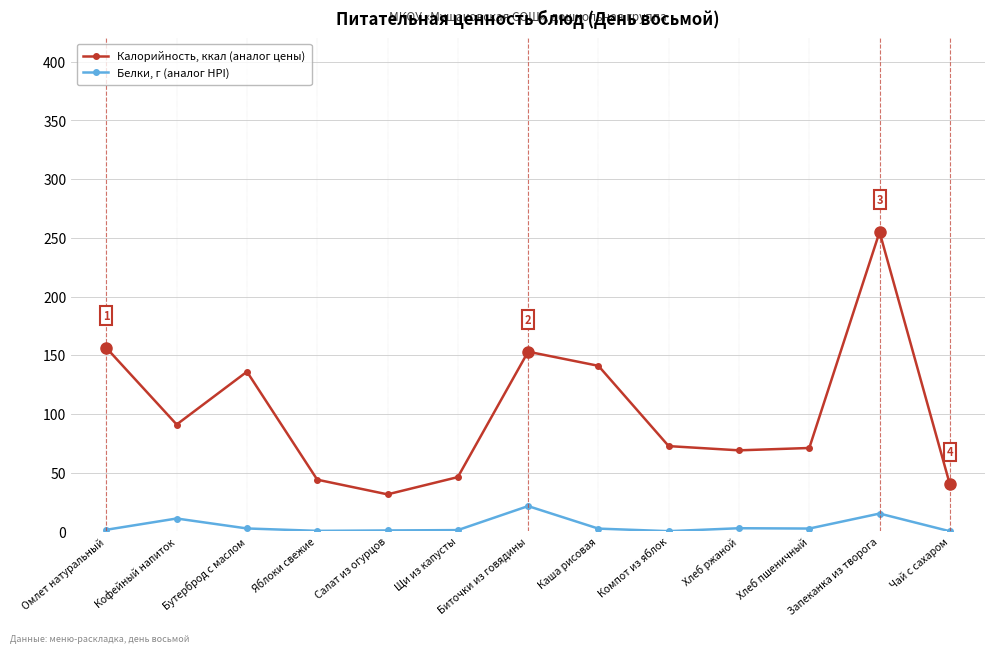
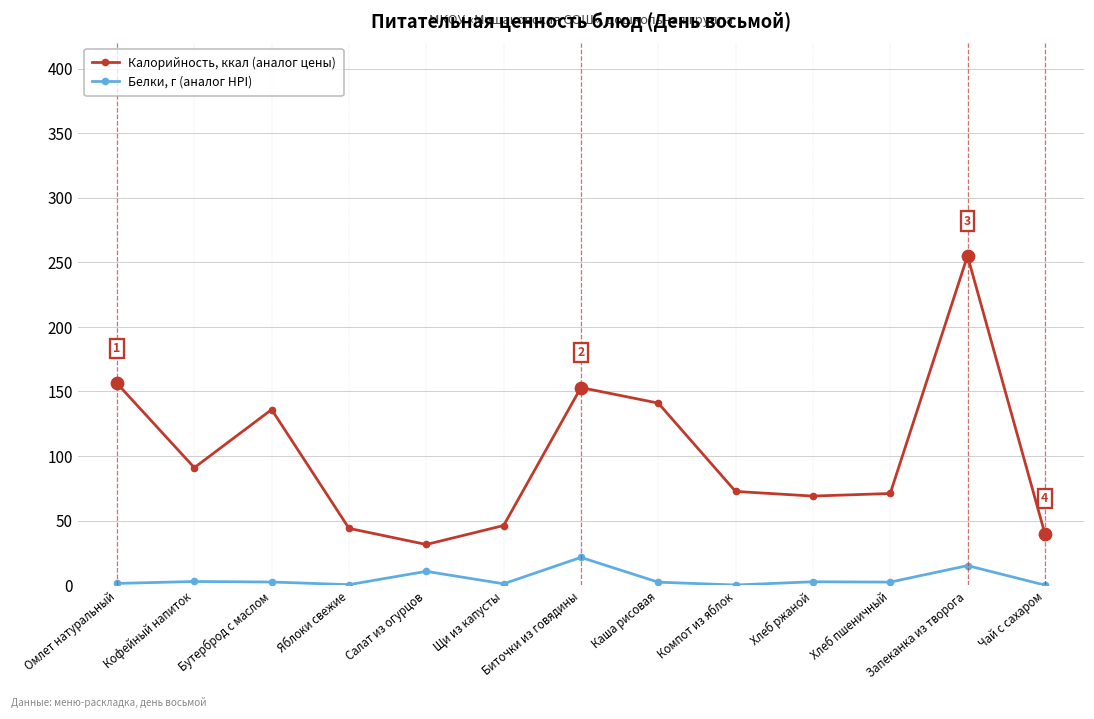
  {
    "Белки, г (аналог HPI)": {
      "Омлет натуральный": 1,
-     "Кофейный напиток": 11,
+     "Кофейный напиток": 3,
      "Бутерброд с маслом": 2,
      "Яблоки свежие": 0,
-     "Салат из огурцов": 1,
+     "Салат из огурцов": 11,
      "Щи из капусты": 1,
      "Биточки из говядины": 22,
      "Каша рисовая": 2,
      "Компот из яблок": 0,
      "Хлеб ржаной": 3,
      "Хлеб пшеничный": 2,
      "Запеканка из творога": 15,
      "Чай с сахаром": 0
    }
  }
